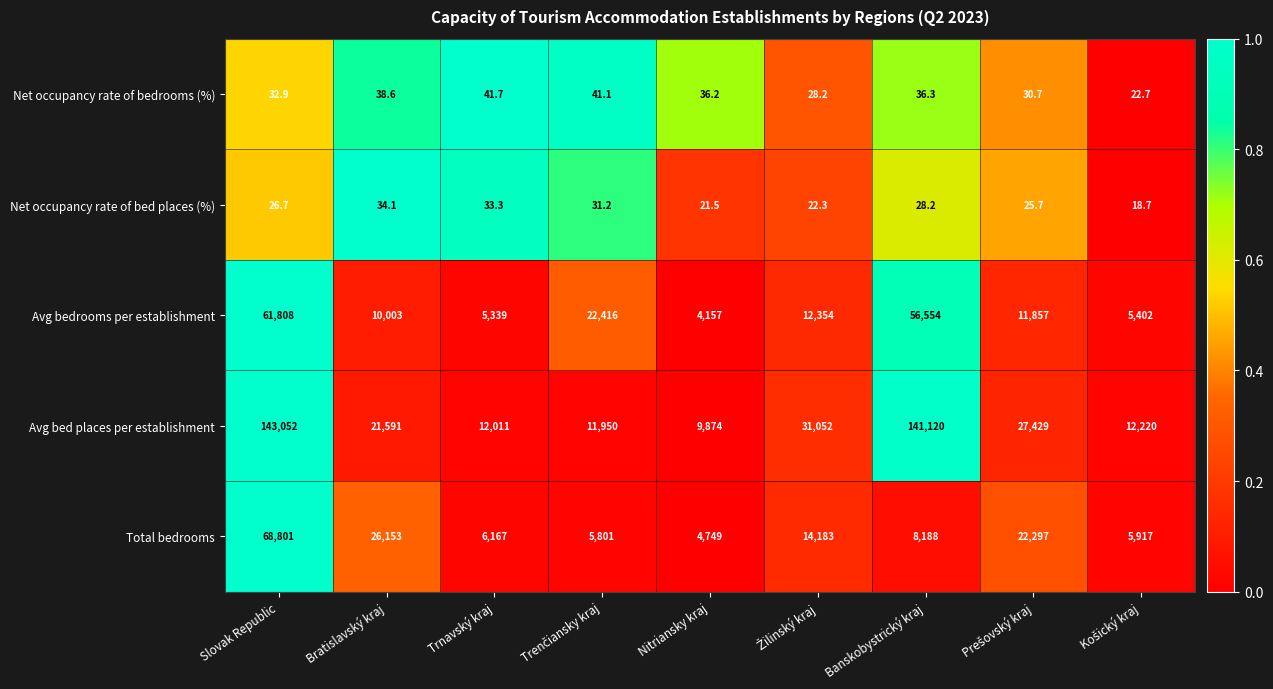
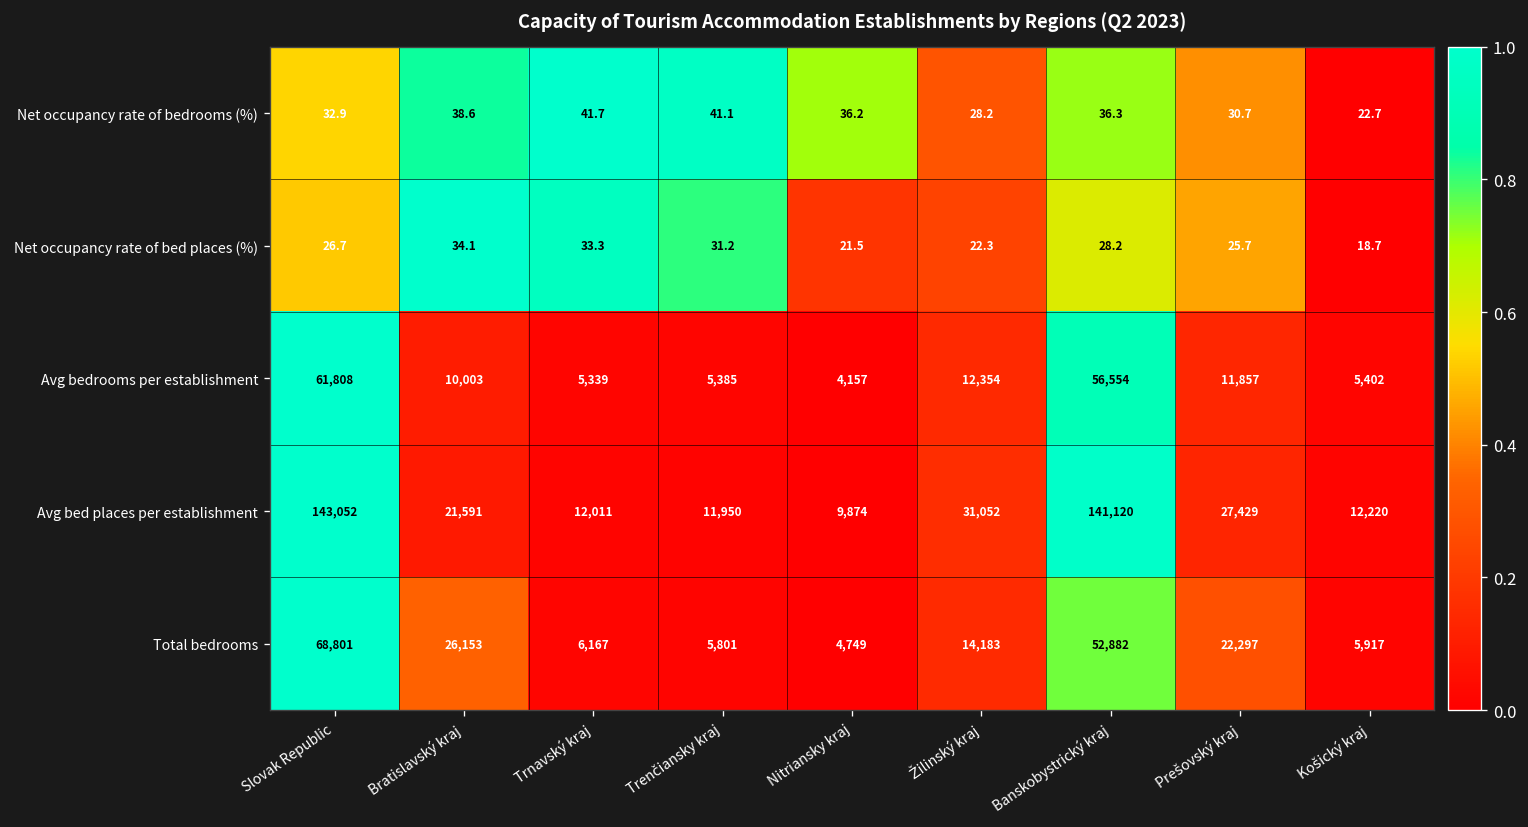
  {
    "Net occupancy rate of bedrooms (%)": {
      "Slovak Republic": "32.9",
      "Bratislavský kraj": "38.6",
      "Trnavský kraj": "41.7",
      "Trenčiansky kraj": "41.1",
      "Nitriansky kraj": "36.2",
      "Žilinský kraj": "28.2",
      "Banskobystrický kraj": "36.3",
      "Prešovský kraj": "30.7",
      "Košický kraj": "22.7"
    },
    "Net occupancy rate of bed places (%)": {
      "Slovak Republic": "26.7",
      "Bratislavský kraj": "34.1",
      "Trnavský kraj": "33.3",
      "Trenčiansky kraj": "31.2",
      "Nitriansky kraj": "21.5",
      "Žilinský kraj": "22.3",
      "Banskobystrický kraj": "28.2",
      "Prešovský kraj": "25.7",
      "Košický kraj": "18.7"
    },
    "Avg bedrooms per establishment": {
      "Slovak Republic": "61,808",
      "Bratislavský kraj": "10,003",
      "Trnavský kraj": "5,339",
-     "Trenčiansky kraj": "22,416",
+     "Trenčiansky kraj": "5,385",
      "Nitriansky kraj": "4,157",
      "Žilinský kraj": "12,354",
      "Banskobystrický kraj": "56,554",
      "Prešovský kraj": "11,857",
      "Košický kraj": "5,402"
    },
    "Avg bed places per establishment": {
      "Slovak Republic": "143,052",
      "Bratislavský kraj": "21,591",
      "Trnavský kraj": "12,011",
      "Trenčiansky kraj": "11,950",
      "Nitriansky kraj": "9,874",
      "Žilinský kraj": "31,052",
      "Banskobystrický kraj": "141,120",
      "Prešovský kraj": "27,429",
      "Košický kraj": "12,220"
    },
    "Total bedrooms": {
      "Slovak Republic": "68,801",
      "Bratislavský kraj": "26,153",
      "Trnavský kraj": "6,167",
      "Trenčiansky kraj": "5,801",
      "Nitriansky kraj": "4,749",
      "Žilinský kraj": "14,183",
-     "Banskobystrický kraj": "8,188",
+     "Banskobystrický kraj": "52,882",
      "Prešovský kraj": "22,297",
      "Košický kraj": "5,917"
    }
  }
